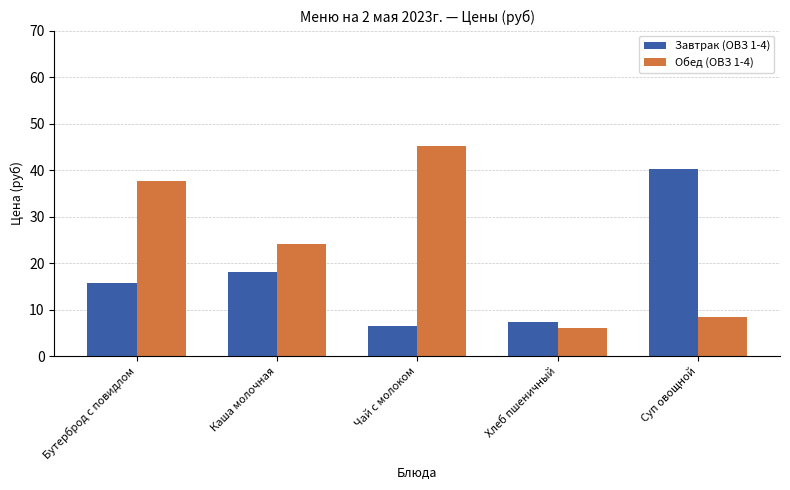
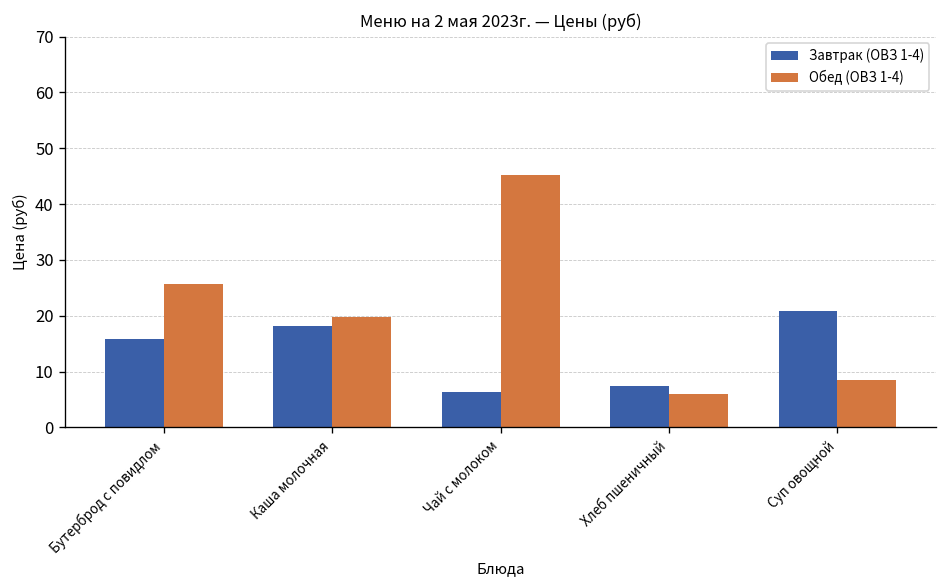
  {
    "Завтрак (ОВЗ 1-4)": {
      "Бутерброд с повидлом": 16,
      "Каша молочная": 18,
      "Чай с молоком": 6,
      "Хлеб пшеничный": 7,
-     "Суп овощной": 40
+     "Суп овощной": 21
    },
    "Обед (ОВЗ 1-4)": {
-     "Бутерброд с повидлом": 38,
-     "Каша молочная": 24,
+     "Бутерброд с повидлом": 26,
+     "Каша молочная": 20,
      "Чай с молоком": 45,
      "Хлеб пшеничный": 6,
      "Суп овощной": 8
    }
  }
